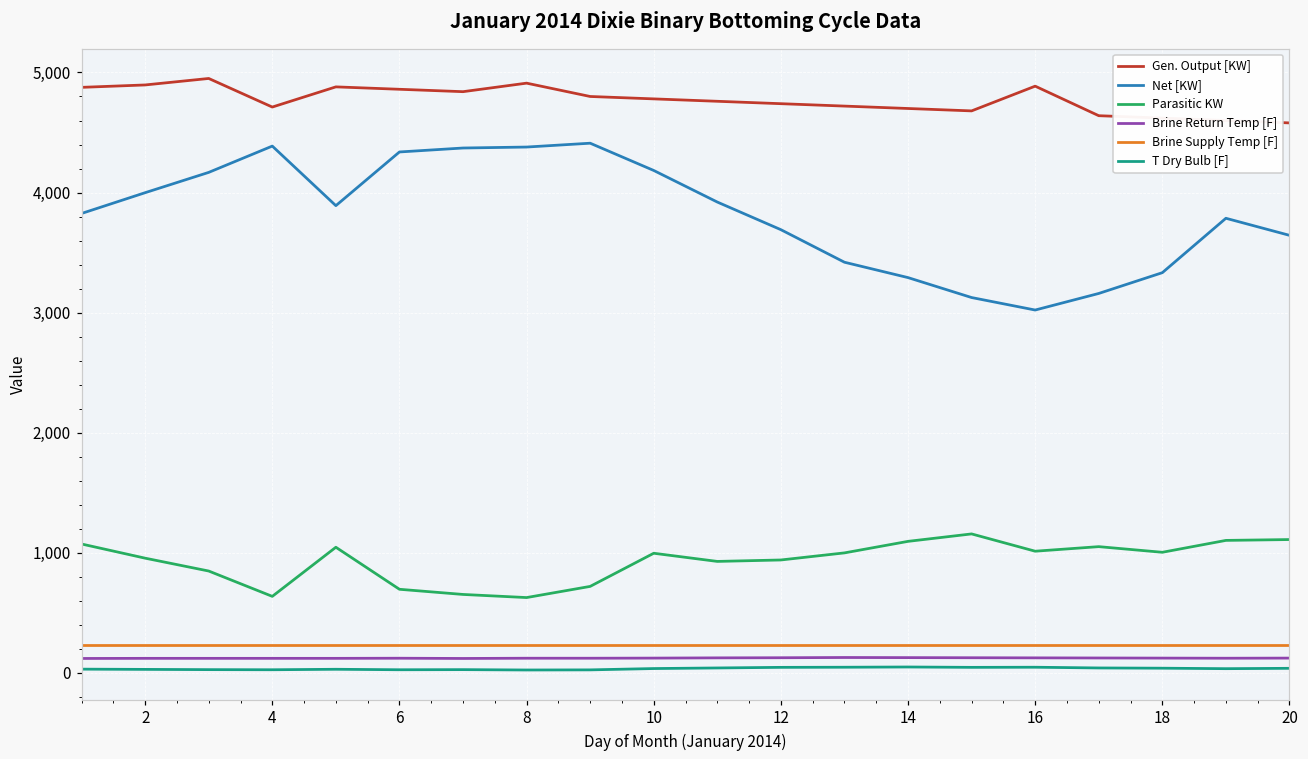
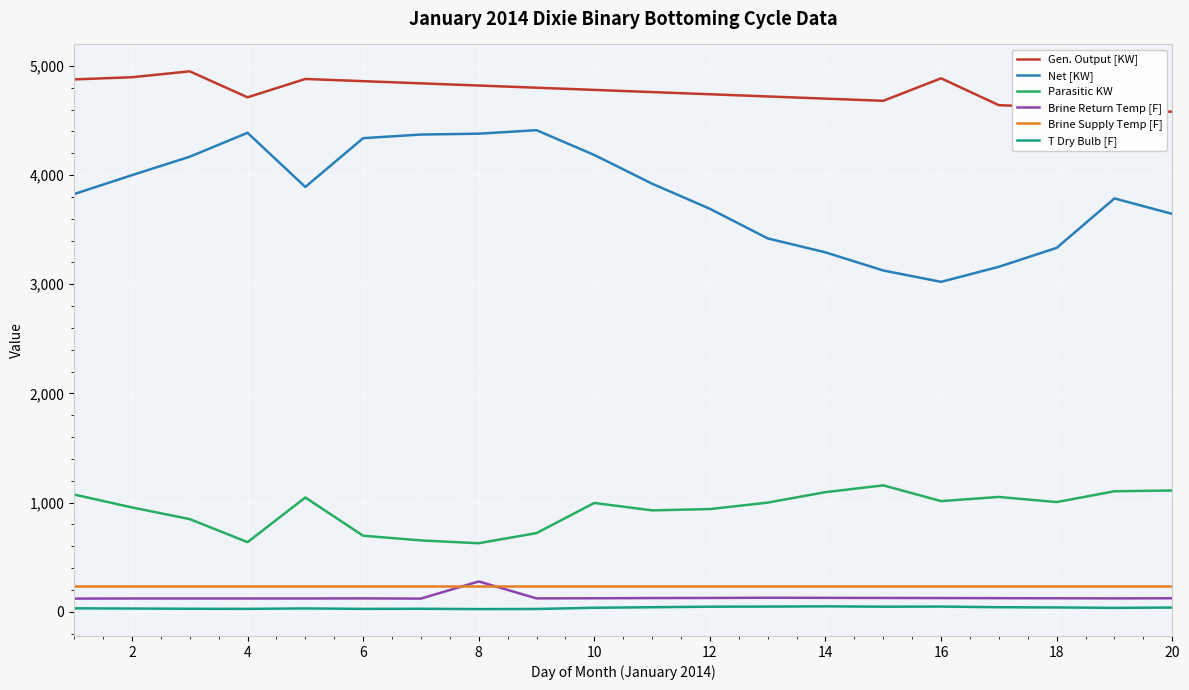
  {
    "Gen. Output [KW]": {
      "2": "4,900",
      "4": "4,710",
      "6": "4,860",
-     "8": "4,910",
+     "8": "4,820",
      "10": "4,780",
      "12": "4,740",
      "14": "4,700",
      "16": "4,890",
      "20": "4,580"
    },
    "Net [KW]": {
      "2": "4,000",
      "4": "4,390",
      "6": "4,340",
      "8": "4,380",
      "10": "4,180",
      "12": "3,690",
      "14": "3,290",
      "16": "3,020",
      "18": "3,330",
      "20": "3,640"
    },
    "Brine Return Temp [F]": {
      "2": "120",
      "4": "120",
      "6": "120",
-     "8": "120",
+     "8": "280",
      "10": "120",
      "12": "130",
      "14": "130",
      "16": "130",
      "18": "120",
      "20": "120"
    },
    "Brine Supply Temp [F]": {
      "2": "230",
      "4": "230",
      "6": "230",
      "8": "230",
      "10": "230",
      "12": "230",
      "14": "230",
      "16": "230",
      "18": "230",
      "20": "230"
    }
  }
